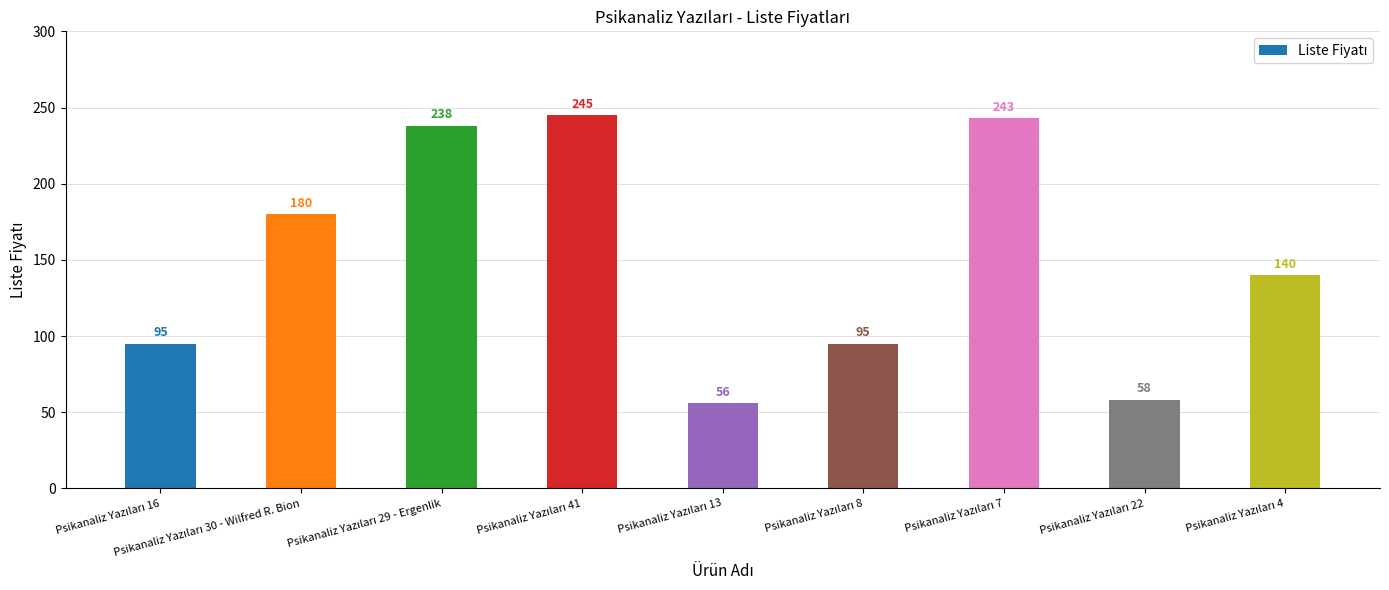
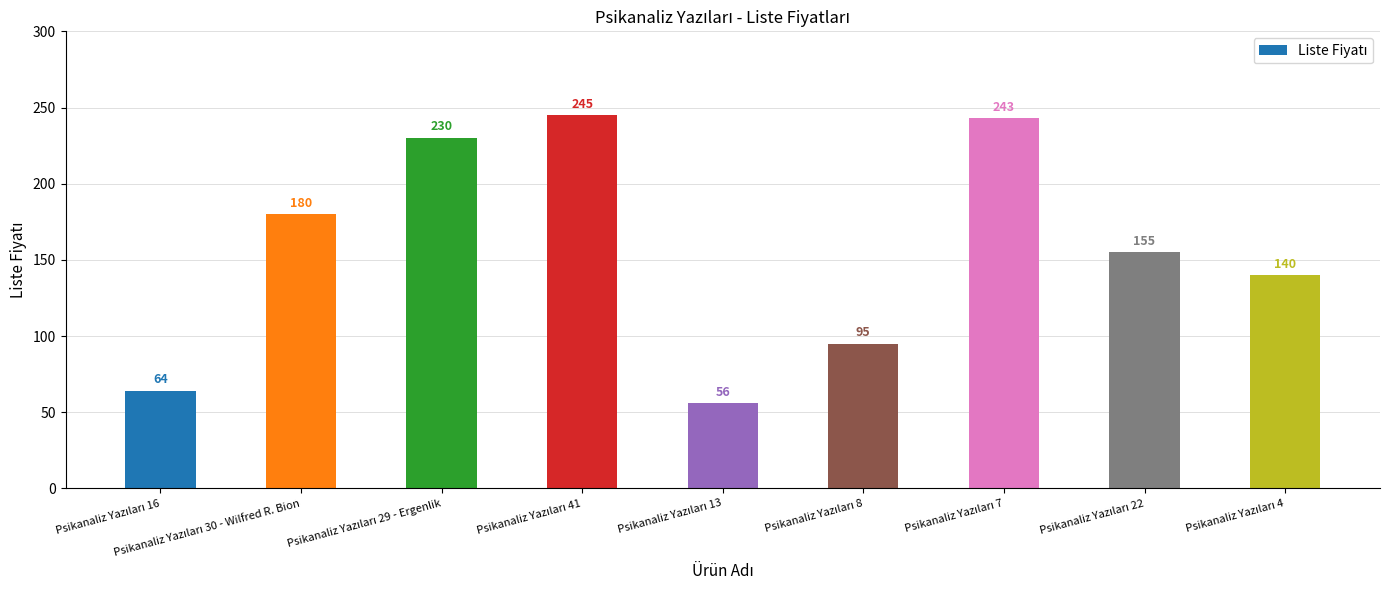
  {
-   "Psikanaliz Yazıları 16": 95,
+   "Psikanaliz Yazıları 16": 64,
    "Psikanaliz Yazıları 30 - Wilfred R. Bion": 180,
-   "Psikanaliz Yazıları 29 - Ergenlik": 238,
+   "Psikanaliz Yazıları 29 - Ergenlik": 230,
    "Psikanaliz Yazıları 41": 245,
    "Psikanaliz Yazıları 13": 56,
    "Psikanaliz Yazıları 8": 95,
    "Psikanaliz Yazıları 7": 243,
-   "Psikanaliz Yazıları 22": 58,
+   "Psikanaliz Yazıları 22": 155,
    "Psikanaliz Yazıları 4": 140
  }
